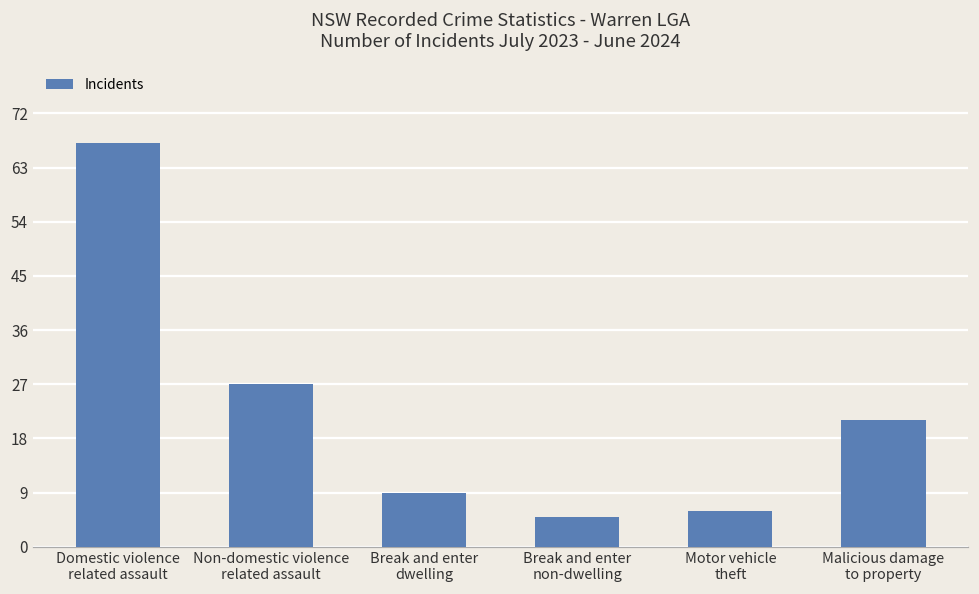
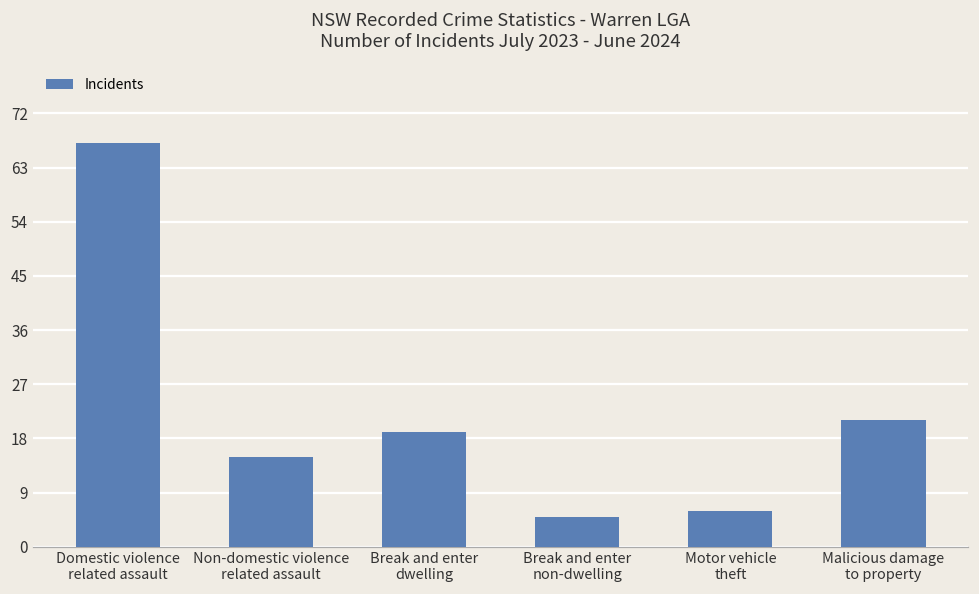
  {
    "Domestic violence related assault": 67,
-   "Non-domestic violence related assault": 27,
-   "Break and enter dwelling": 9,
+   "Non-domestic violence related assault": 15,
+   "Break and enter dwelling": 19,
    "Break and enter non-dwelling": 5,
    "Motor vehicle theft": 6,
    "Malicious damage to property": 21
  }
